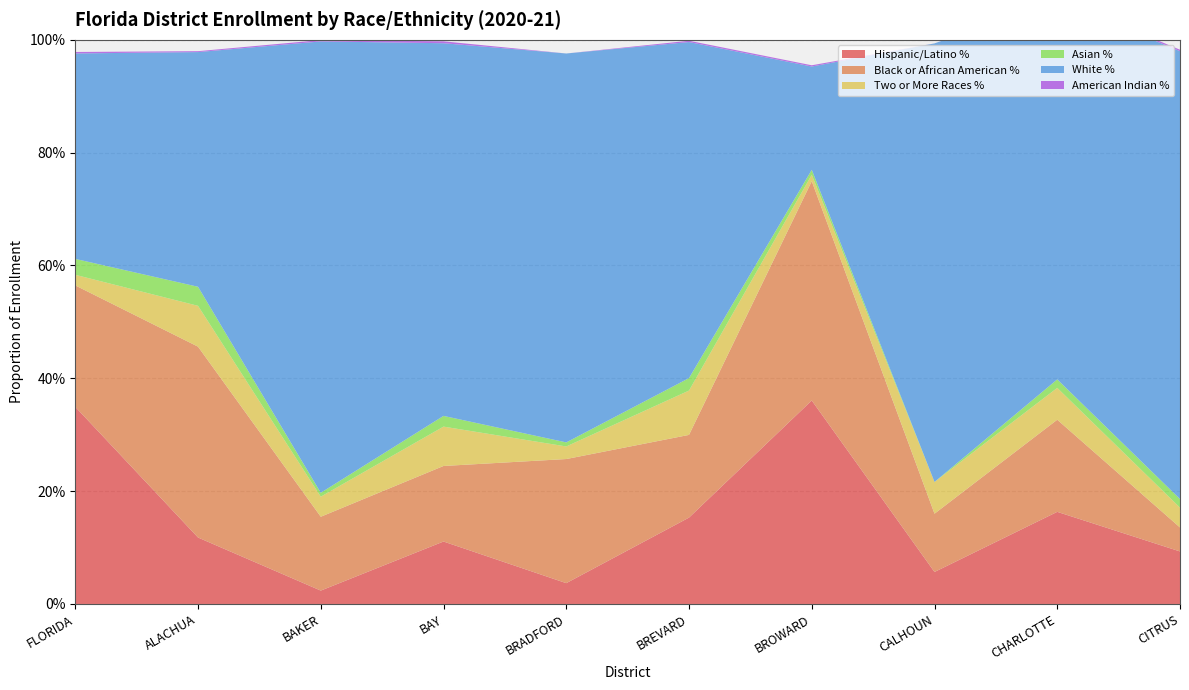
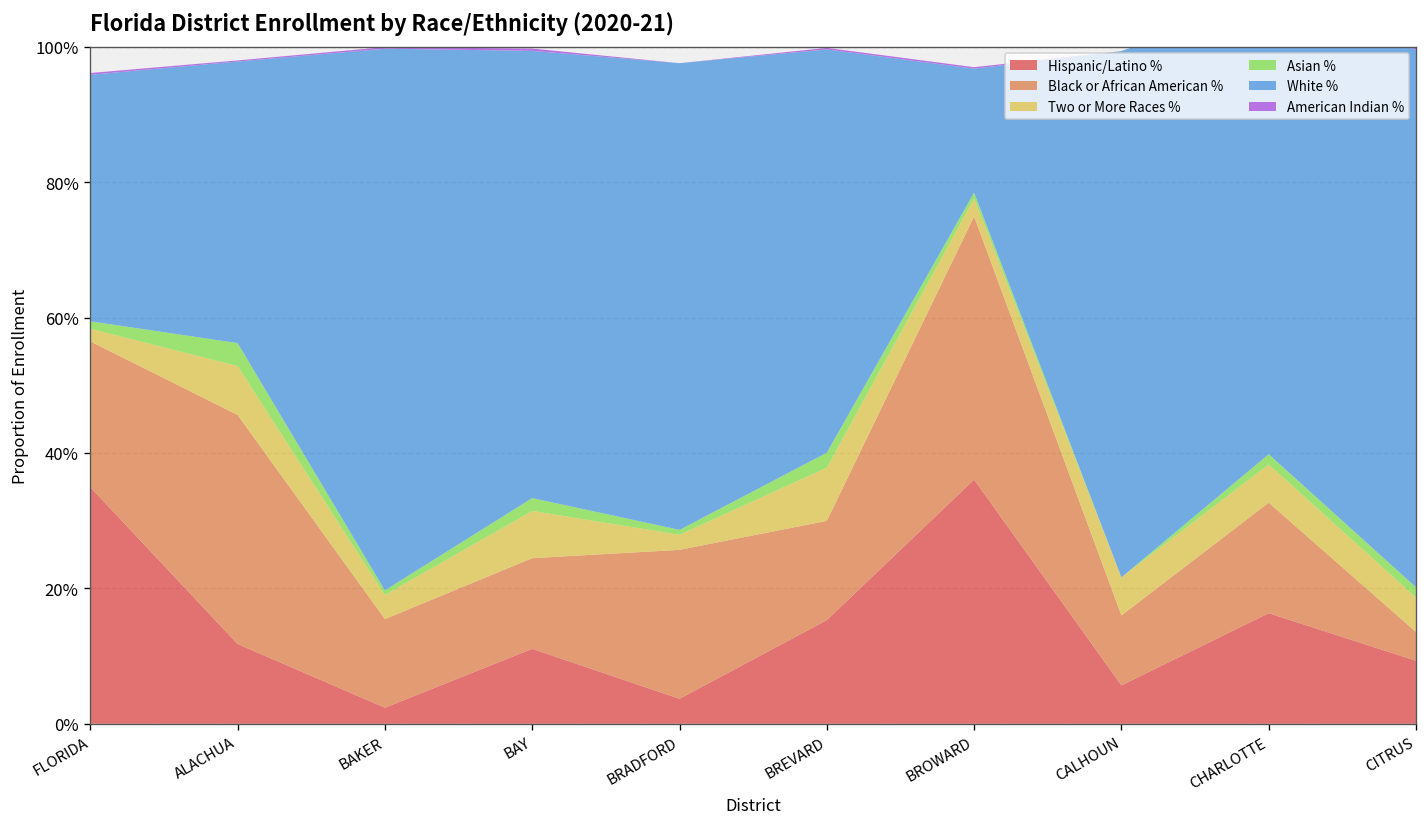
  {
    "Two or More Races %": {
      "FLORIDA": "2%",
      "ALACHUA": "7%",
      "BAKER": "4%",
      "BAY": "7%",
      "BRADFORD": "2%",
      "BREVARD": "8%",
-     "BROWARD": "1%",
+     "BROWARD": "3%",
      "CHARLOTTE": "6%",
-     "CITRUS": "4%"
+     "CITRUS": "5%"
    },
    "Asian %": {
-     "FLORIDA": "3%",
+     "FLORIDA": "1%",
      "ALACHUA": "3%",
      "BAKER": "1%",
      "BAY": "2%",
      "BRADFORD": "1%",
      "BREVARD": "2%",
      "BROWARD": "1%",
      "CHARLOTTE": "2%",
      "CITRUS": "2%"
    }
  }
